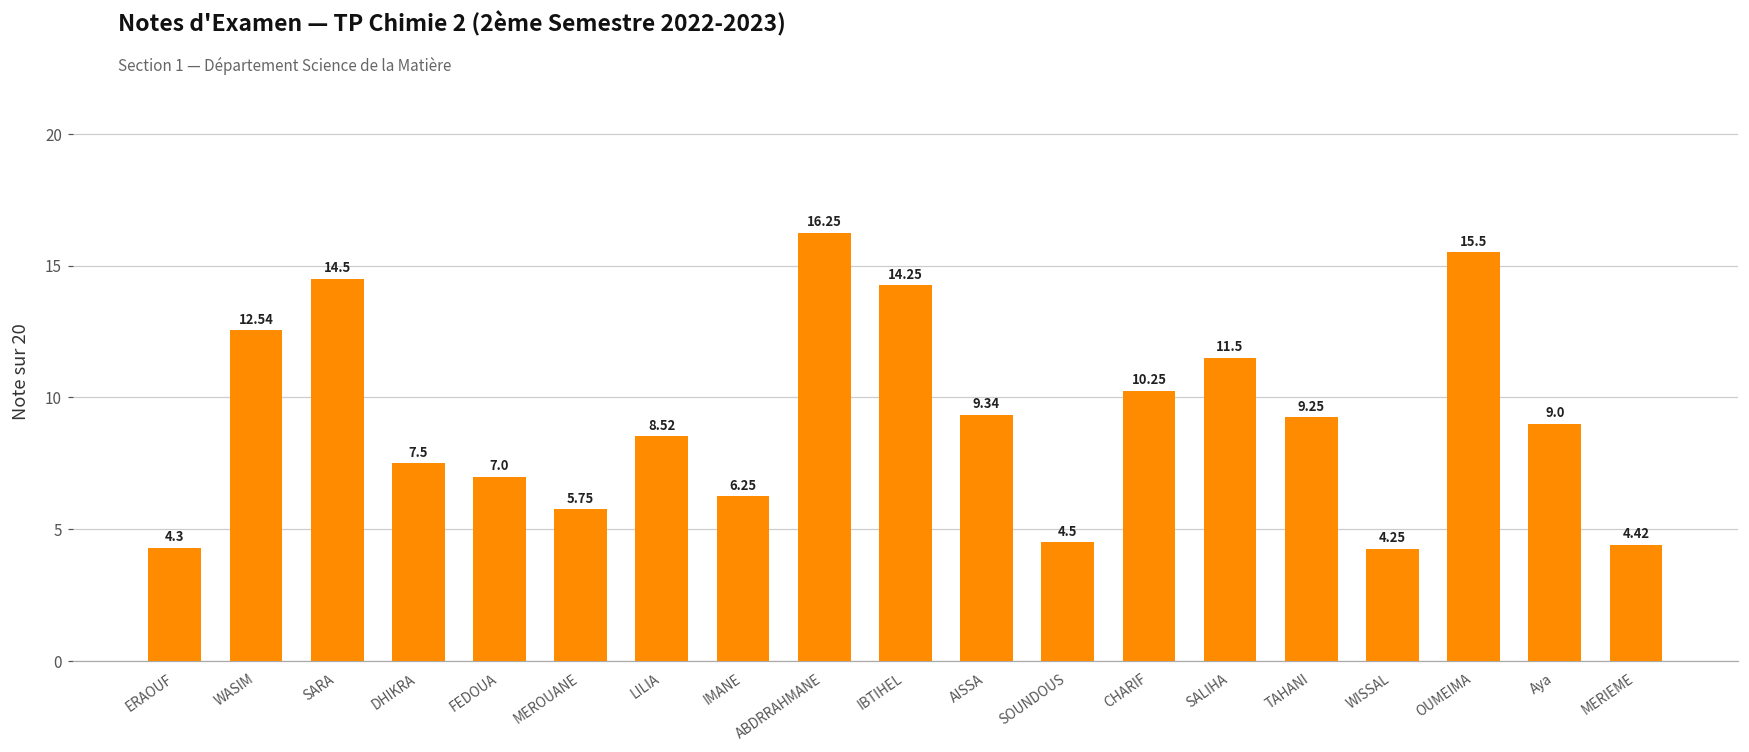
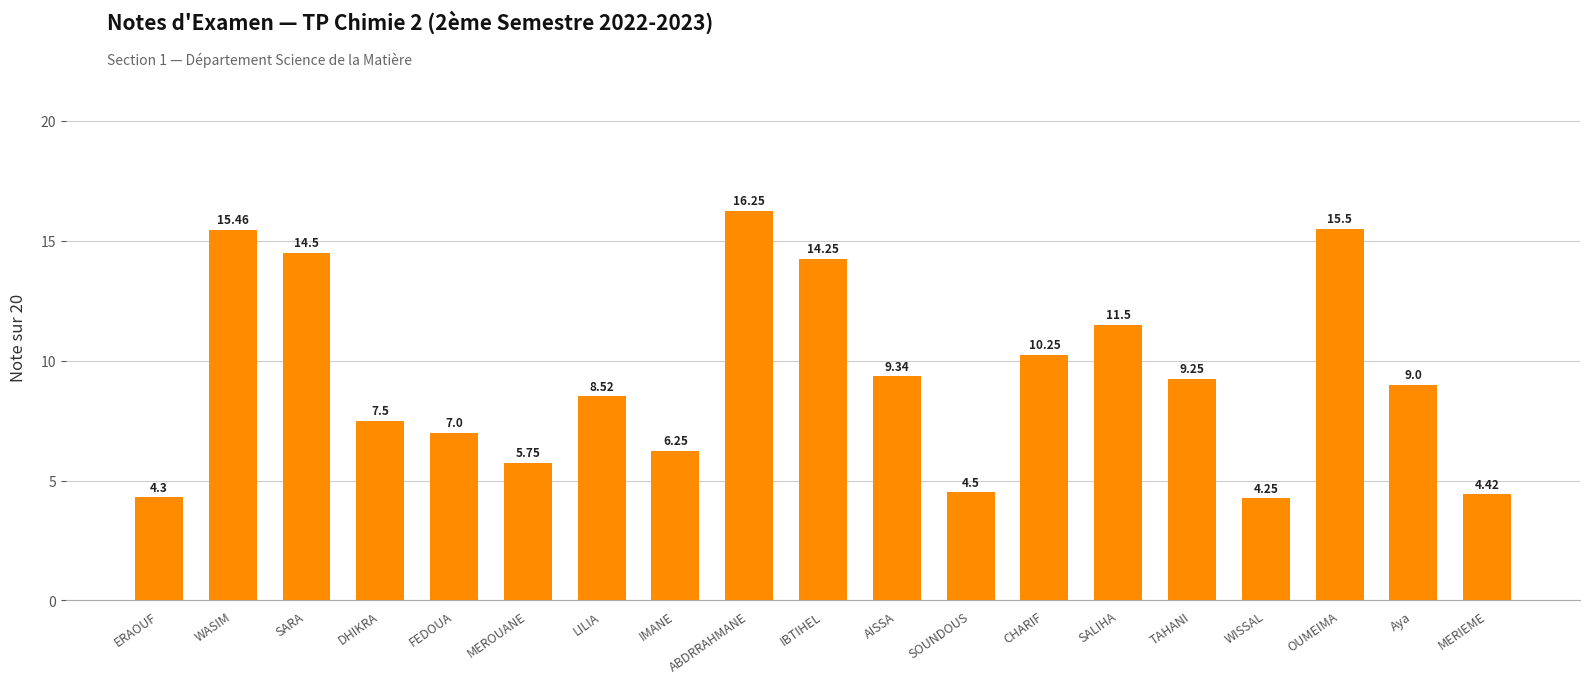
  {
    "ERAOUF": 4.3,
-   "WASIM": 12.54,
+   "WASIM": 15.46,
    "SARA": 14.5,
    "DHIKRA": 7.5,
    "FEDOUA": 7.0,
    "MEROUANE": 5.75,
    "LILIA": 8.52,
    "IMANE": 6.25,
    "ABDRRAHMANE": 16.25,
    "IBTIHEL": 14.25,
    "AISSA": 9.34,
    "SOUNDOUS": 4.5,
    "CHARIF": 10.25,
    "SALIHA": 11.5,
    "TAHANI": 9.25,
    "WISSAL": 4.25,
    "OUMEIMA": 15.5,
    "Aya": 9.0,
    "MERIEME": 4.42
  }
